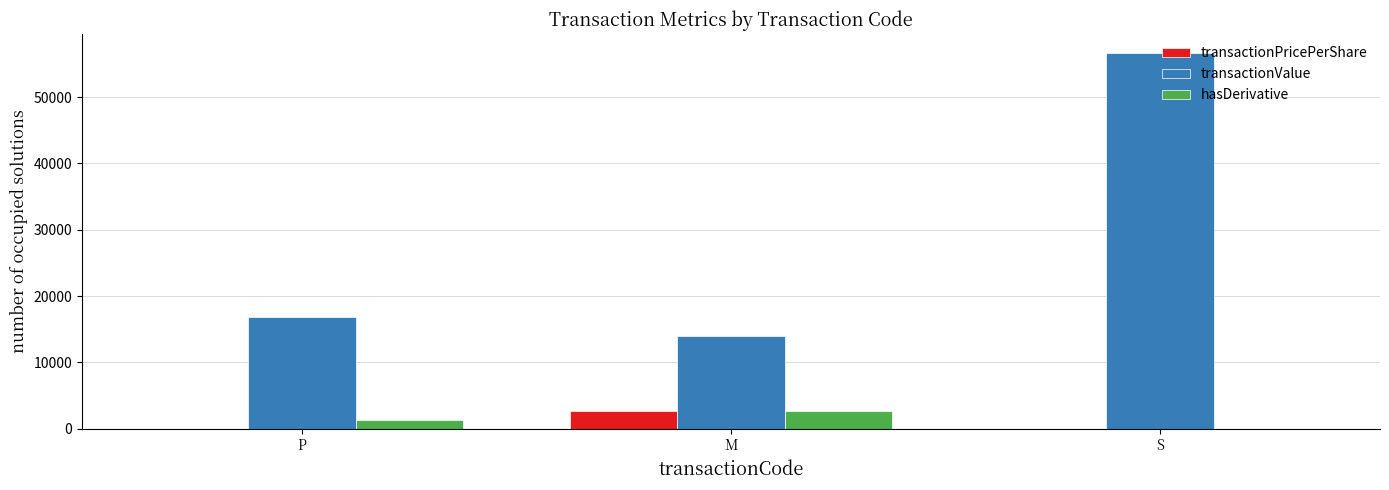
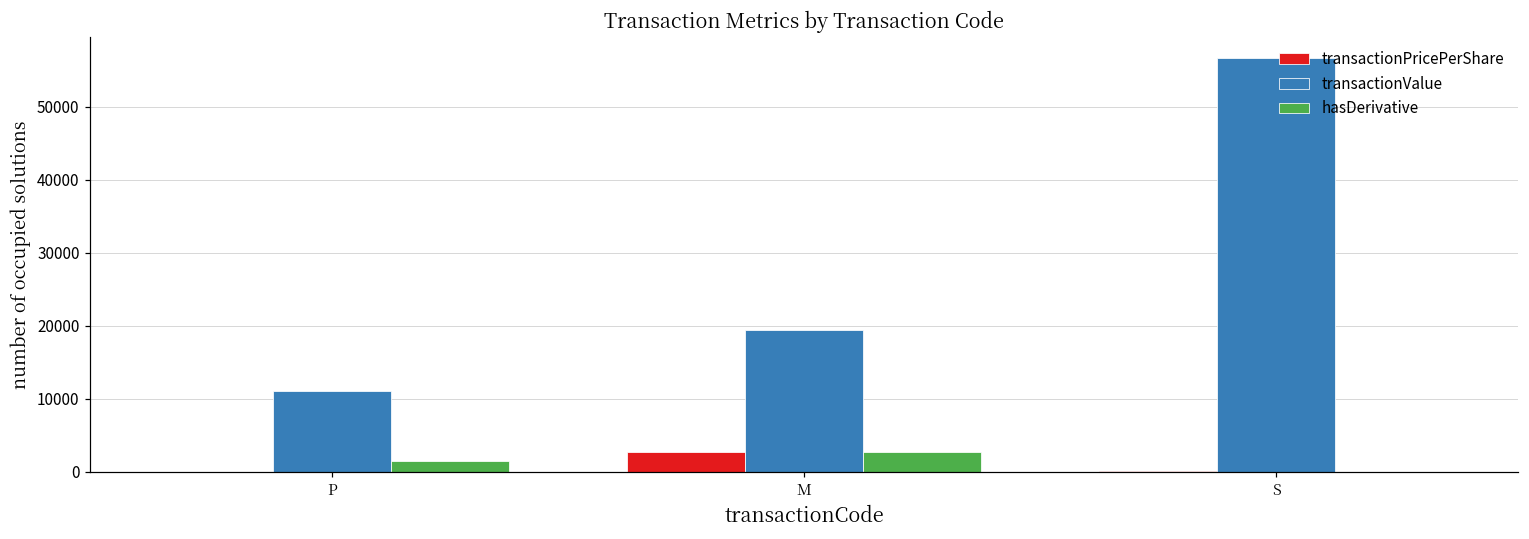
  {
    "transactionPricePerShare": {
      "M": 3000
    },
    "transactionValue": {
-     "P": 17000,
-     "M": 14000,
+     "P": 11000,
+     "M": 19000,
      "S": 57000
    },
    "hasDerivative": {
      "P": 1000,
      "M": 3000
    }
  }
